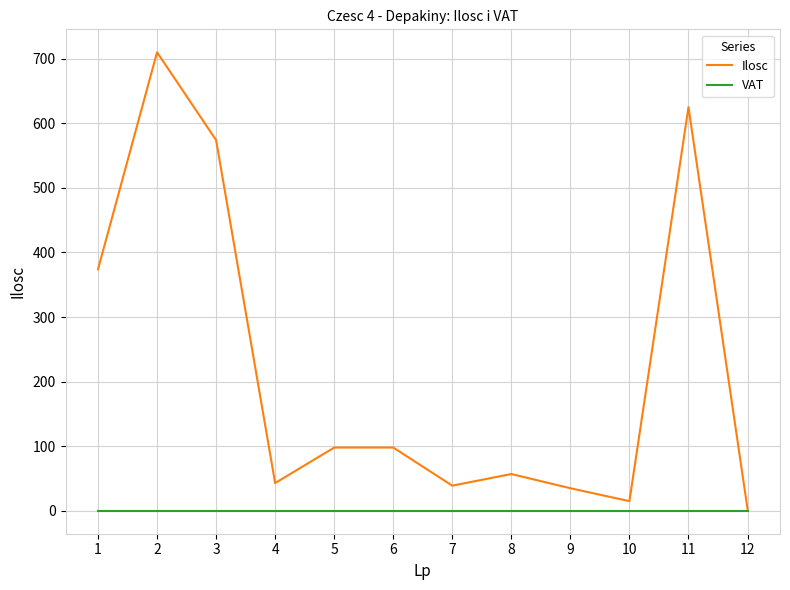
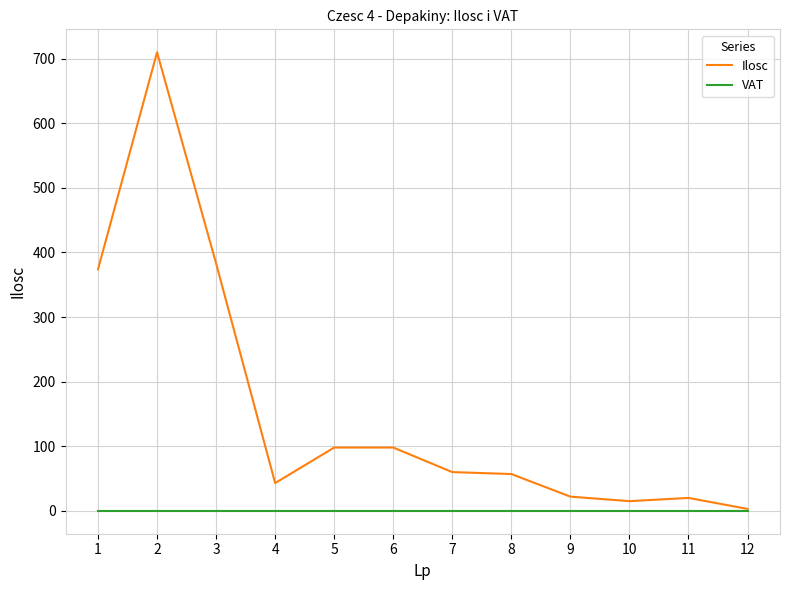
  {
    "Ilosc": {
      "1": 370,
      "2": 710,
-     "3": 570,
+     "3": 380,
      "4": 40,
      "5": 100,
      "6": 100,
-     "7": 40,
+     "7": 60,
      "8": 60,
-     "9": 40,
+     "9": 20,
      "10": 20,
-     "11": 630
+     "11": 20
    },
    "VAT": {
      "1": 0,
      "2": 0,
      "3": 0,
      "4": 0,
      "5": 0,
      "6": 0,
      "7": 0,
      "8": 0,
      "9": 0,
      "10": 0,
      "11": 0
    }
  }
